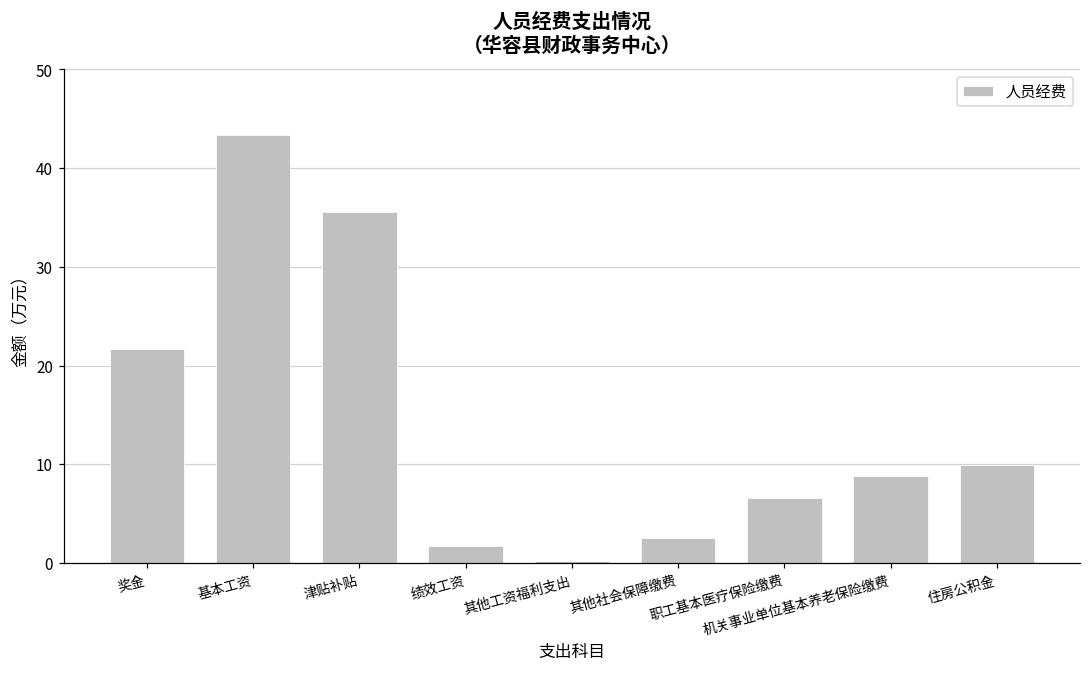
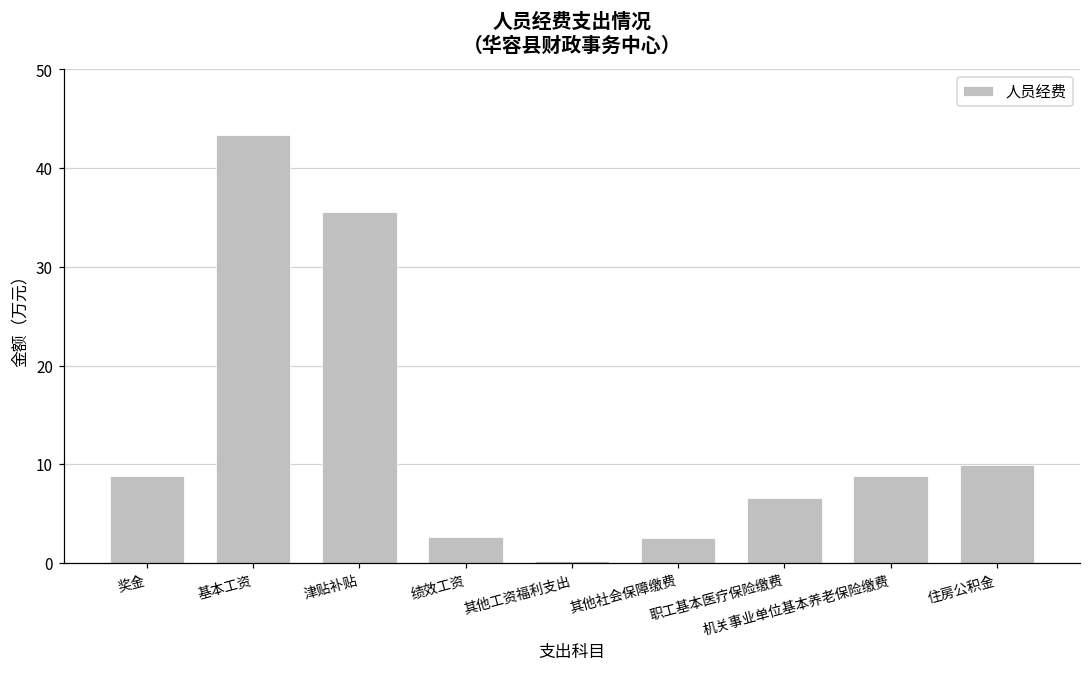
  {
-   "奖金": 22,
+   "奖金": 9,
    "基本工资": 43,
    "津贴补贴": 36,
-   "绩效工资": 2,
+   "绩效工资": 3,
    "其他社会保障缴费": 2,
    "职工基本医疗保险缴费": 7,
    "机关事业单位基本养老保险缴费": 9,
    "住房公积金": 10
  }
